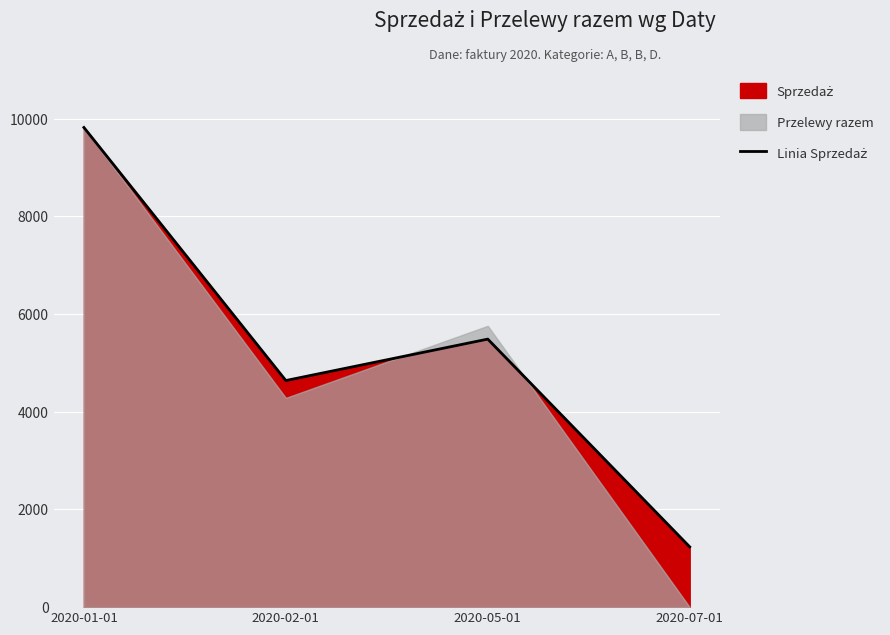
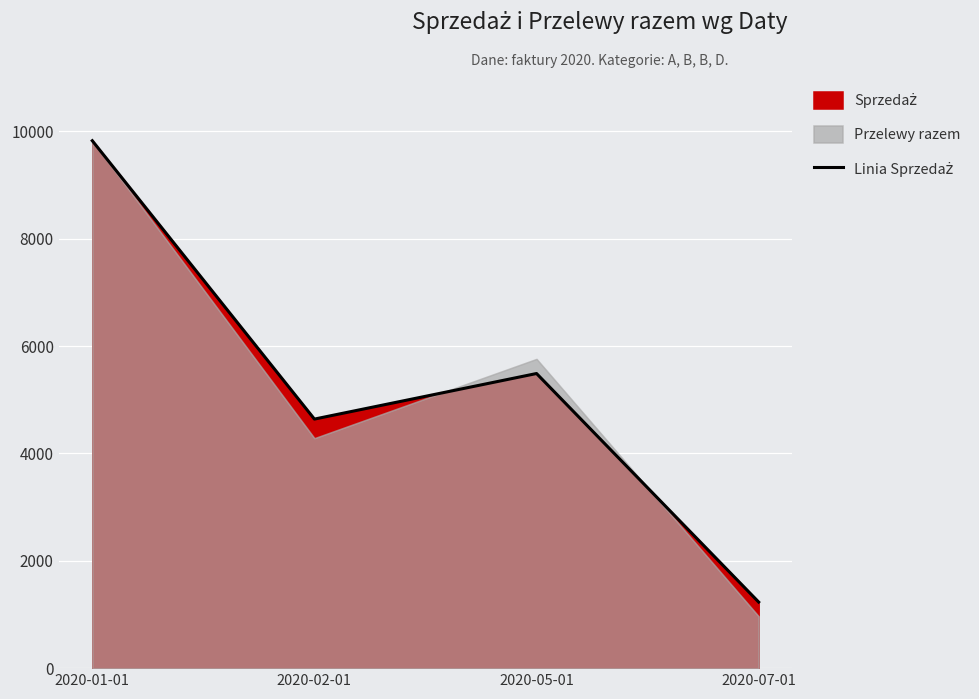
  {
    "Sprzedaż": {
      "2020-02-01": 4600,
      "2020-05-01": 5500,
      "2020-07-01": 1200
    },
    "Przelewy razem": {
      "2020-02-01": 4300,
      "2020-05-01": 5800,
-     "2020-07-01": 0
+     "2020-07-01": 1000
    }
  }
